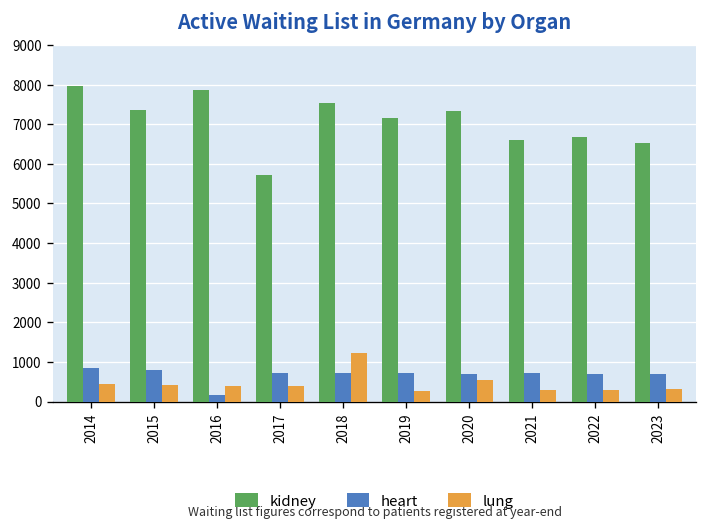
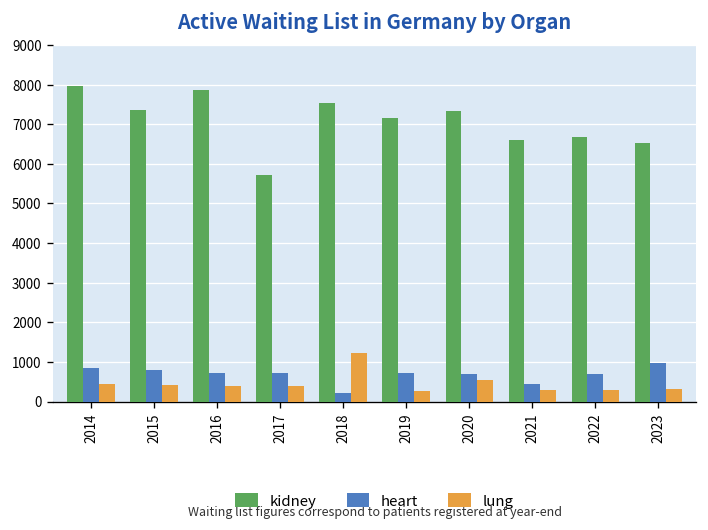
  {
    "kidney": {
      "2014": 8000,
      "2015": 7300,
      "2016": 7900,
      "2017": 5700,
      "2018": 7500,
      "2019": 7100,
      "2020": 7300,
      "2021": 6600,
      "2022": 6700,
      "2023": 6500
    },
    "heart": {
      "2014": 900,
      "2015": 800,
-     "2016": 200,
+     "2016": 700,
      "2017": 700,
-     "2018": 700,
+     "2018": 200,
      "2019": 700,
      "2020": 700,
-     "2021": 700,
+     "2021": 400,
      "2022": 700,
-     "2023": 700
+     "2023": 1000
    },
    "lung": {
      "2014": 400,
      "2015": 400,
      "2016": 400,
      "2017": 400,
      "2018": 1200,
      "2019": 300,
      "2020": 500,
      "2021": 300,
      "2022": 300,
      "2023": 300
    }
  }
